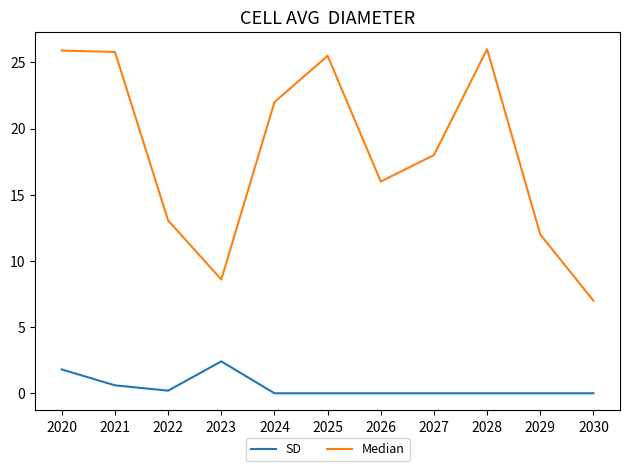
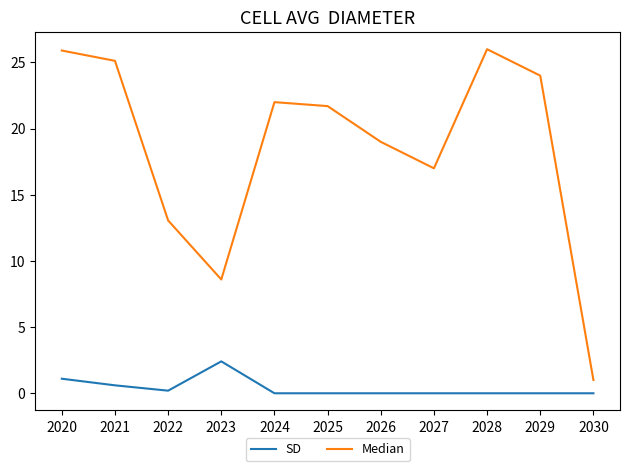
  {
    "SD": {
-     "2020": 1.8,
+     "2020": 1.1,
      "2021": 0.6,
      "2022": 0.2,
      "2023": 2.4,
      "2024": 0.0,
      "2025": 0.0,
      "2026": 0.0,
      "2027": 0.0,
      "2028": 0.0,
      "2029": 0.0,
      "2030": 0.0
    },
    "Median": {
      "2020": 25.9,
-     "2021": 25.8,
+     "2021": 25.1,
      "2022": 13.1,
      "2023": 8.6,
      "2024": 22.0,
-     "2025": 25.5,
-     "2026": 16,
-     "2027": 18,
+     "2025": 21.7,
+     "2026": 19,
+     "2027": 17,
      "2028": 26.0,
-     "2029": 12,
-     "2030": 7
+     "2029": 24,
+     "2030": 1
    }
  }
